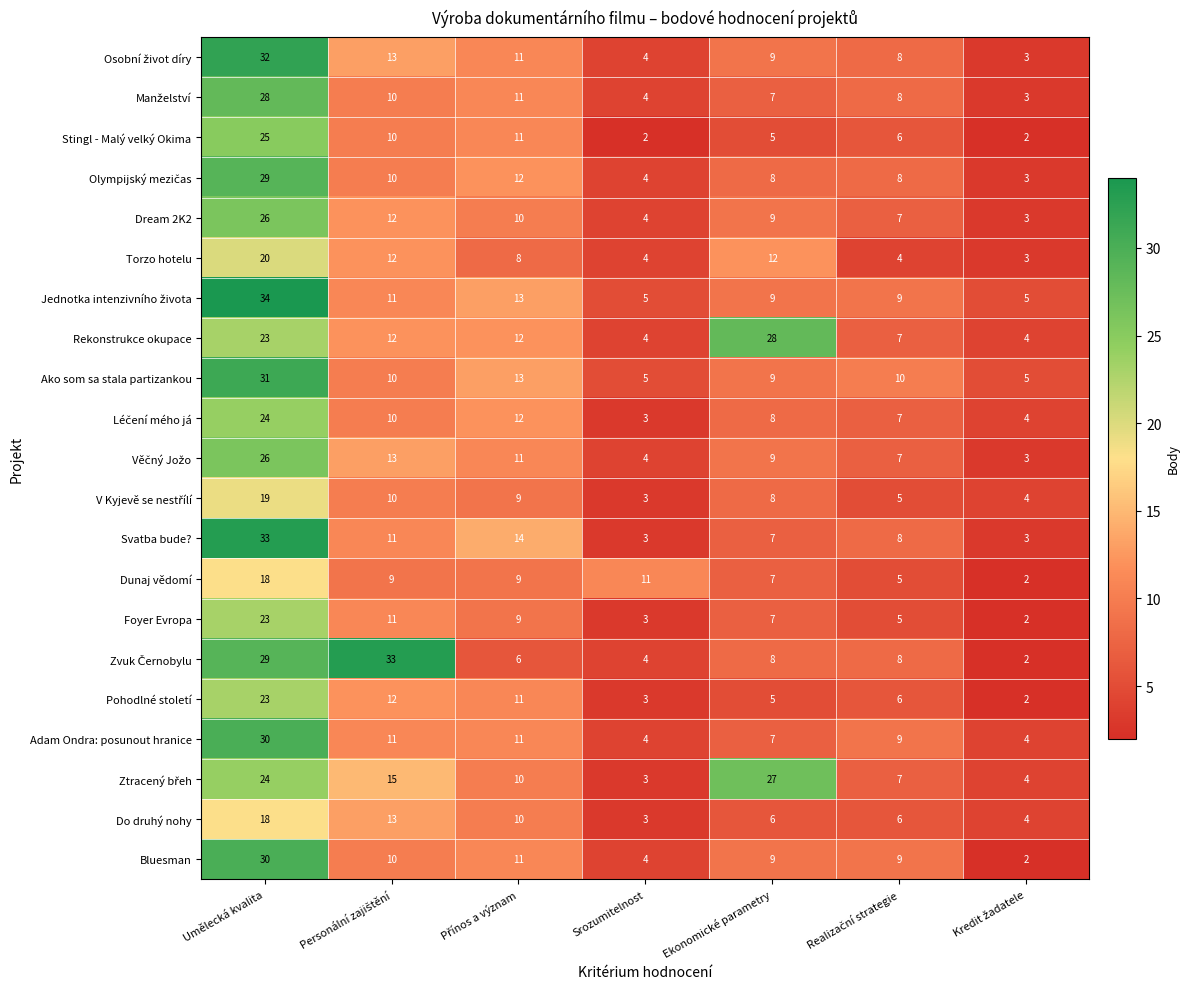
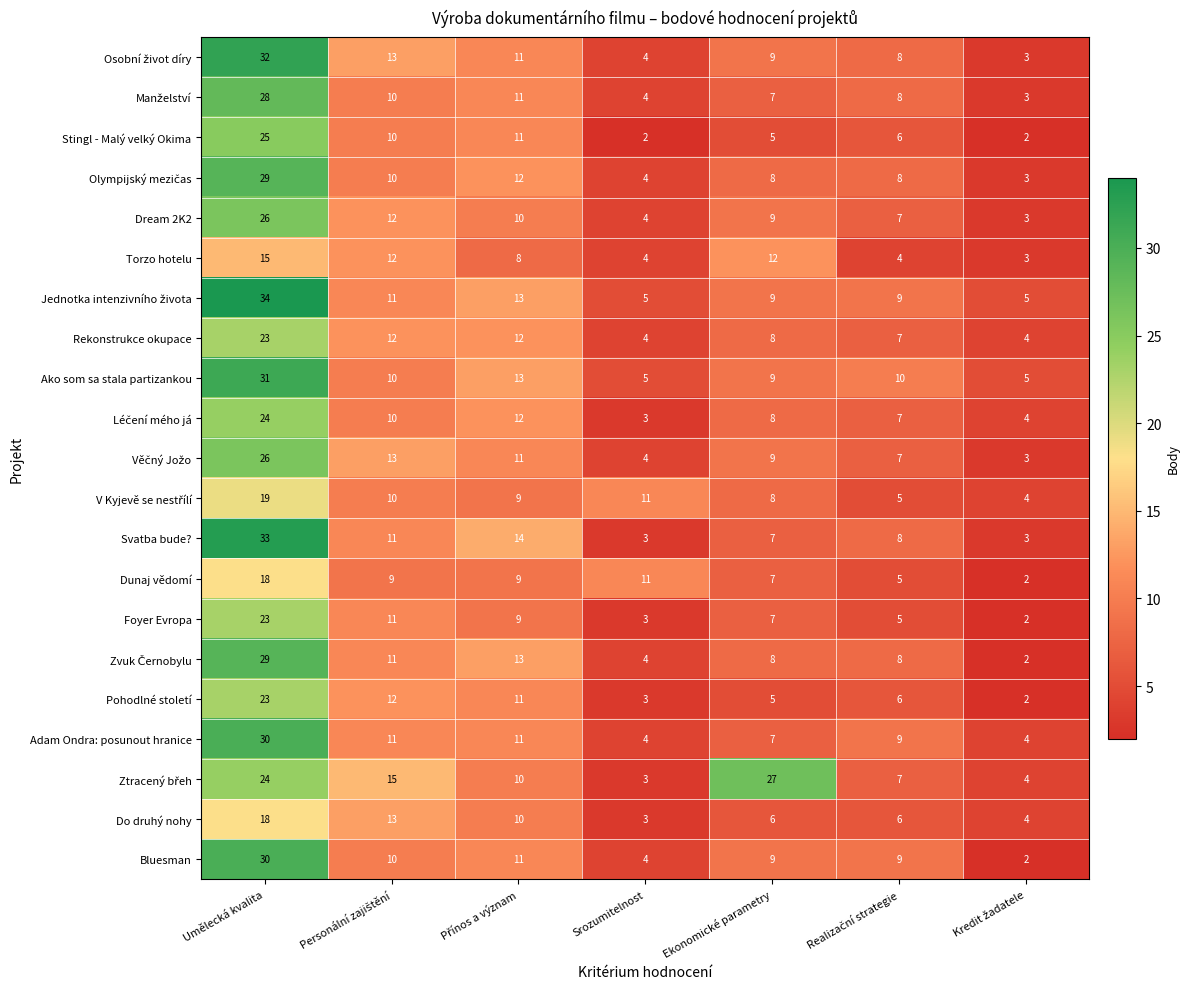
  {
    "Osobní život díry": {
      "Umělecká kvalita": 32,
      "Personální zajištění": 13,
      "Přínos a význam": 11,
      "Srozumitelnost": 4,
      "Ekonomické parametry": 9,
      "Realizační strategie": 8,
      "Kredit žadatele": 3
    },
    "Manželství": {
      "Umělecká kvalita": 28,
      "Personální zajištění": 10,
      "Přínos a význam": 11,
      "Srozumitelnost": 4,
      "Ekonomické parametry": 7,
      "Realizační strategie": 8,
      "Kredit žadatele": 3
    },
    "Stingl - Malý velký Okima": {
      "Umělecká kvalita": 25,
      "Personální zajištění": 10,
      "Přínos a význam": 11,
      "Srozumitelnost": 2,
      "Ekonomické parametry": 5,
      "Realizační strategie": 6,
      "Kredit žadatele": 2
    },
    "Olympijský mezičas": {
      "Umělecká kvalita": 29,
      "Personální zajištění": 10,
      "Přínos a význam": 12,
      "Srozumitelnost": 4,
      "Ekonomické parametry": 8,
      "Realizační strategie": 8,
      "Kredit žadatele": 3
    },
    "Dream 2K2": {
      "Umělecká kvalita": 26,
      "Personální zajištění": 12,
      "Přínos a význam": 10,
      "Srozumitelnost": 4,
      "Ekonomické parametry": 9,
      "Realizační strategie": 7,
      "Kredit žadatele": 3
    },
    "Torzo hotelu": {
-     "Umělecká kvalita": 20,
+     "Umělecká kvalita": 15,
      "Personální zajištění": 12,
      "Přínos a význam": 8,
      "Srozumitelnost": 4,
      "Ekonomické parametry": 12,
      "Realizační strategie": 4,
      "Kredit žadatele": 3
    },
    "Jednotka intenzivního života": {
      "Umělecká kvalita": 34,
      "Personální zajištění": 11,
      "Přínos a význam": 13,
      "Srozumitelnost": 5,
      "Ekonomické parametry": 9,
      "Realizační strategie": 9,
      "Kredit žadatele": 5
    },
    "Rekonstrukce okupace": {
      "Umělecká kvalita": 23,
      "Personální zajištění": 12,
      "Přínos a význam": 12,
      "Srozumitelnost": 4,
-     "Ekonomické parametry": 28,
+     "Ekonomické parametry": 8,
      "Realizační strategie": 7,
      "Kredit žadatele": 4
    },
    "Ako som sa stala partizankou": {
      "Umělecká kvalita": 31,
      "Personální zajištění": 10,
      "Přínos a význam": 13,
      "Srozumitelnost": 5,
      "Ekonomické parametry": 9,
      "Realizační strategie": 10,
      "Kredit žadatele": 5
    },
    "Léčení mého já": {
      "Umělecká kvalita": 24,
      "Personální zajištění": 10,
      "Přínos a význam": 12,
      "Srozumitelnost": 3,
      "Ekonomické parametry": 8,
      "Realizační strategie": 7,
      "Kredit žadatele": 4
    },
    "Věčný Jožo": {
      "Umělecká kvalita": 26,
      "Personální zajištění": 13,
      "Přínos a význam": 11,
      "Srozumitelnost": 4,
      "Ekonomické parametry": 9,
      "Realizační strategie": 7,
      "Kredit žadatele": 3
    },
    "V Kyjevě se nestřílí": {
      "Umělecká kvalita": 19,
      "Personální zajištění": 10,
      "Přínos a význam": 9,
-     "Srozumitelnost": 3,
+     "Srozumitelnost": 11,
      "Ekonomické parametry": 8,
      "Realizační strategie": 5,
      "Kredit žadatele": 4
    },
    "Svatba bude?": {
      "Umělecká kvalita": 33,
      "Personální zajištění": 11,
      "Přínos a význam": 14,
      "Srozumitelnost": 3,
      "Ekonomické parametry": 7,
      "Realizační strategie": 8,
      "Kredit žadatele": 3
    },
    "Dunaj vědomí": {
      "Umělecká kvalita": 18,
      "Personální zajištění": 9,
      "Přínos a význam": 9,
      "Srozumitelnost": 11,
      "Ekonomické parametry": 7,
      "Realizační strategie": 5,
      "Kredit žadatele": 2
    },
    "Foyer Evropa": {
      "Umělecká kvalita": 23,
      "Personální zajištění": 11,
      "Přínos a význam": 9,
      "Srozumitelnost": 3,
      "Ekonomické parametry": 7,
      "Realizační strategie": 5,
      "Kredit žadatele": 2
    },
    "Zvuk Černobylu": {
      "Umělecká kvalita": 29,
-     "Personální zajištění": 33,
-     "Přínos a význam": 6,
+     "Personální zajištění": 11,
+     "Přínos a význam": 13,
      "Srozumitelnost": 4,
      "Ekonomické parametry": 8,
      "Realizační strategie": 8,
      "Kredit žadatele": 2
    },
    "Pohodlné století": {
      "Umělecká kvalita": 23,
      "Personální zajištění": 12,
      "Přínos a význam": 11,
      "Srozumitelnost": 3,
      "Ekonomické parametry": 5,
      "Realizační strategie": 6,
      "Kredit žadatele": 2
    },
    "Adam Ondra: posunout hranice": {
      "Umělecká kvalita": 30,
      "Personální zajištění": 11,
      "Přínos a význam": 11,
      "Srozumitelnost": 4,
      "Ekonomické parametry": 7,
      "Realizační strategie": 9,
      "Kredit žadatele": 4
    },
    "Ztracený břeh": {
      "Umělecká kvalita": 24,
      "Personální zajištění": 15,
      "Přínos a význam": 10,
      "Srozumitelnost": 3,
      "Ekonomické parametry": 27,
      "Realizační strategie": 7,
      "Kredit žadatele": 4
    },
    "Do druhý nohy": {
      "Umělecká kvalita": 18,
      "Personální zajištění": 13,
      "Přínos a význam": 10,
      "Srozumitelnost": 3,
      "Ekonomické parametry": 6,
      "Realizační strategie": 6,
      "Kredit žadatele": 4
    },
    "Bluesman": {
      "Umělecká kvalita": 30,
      "Personální zajištění": 10,
      "Přínos a význam": 11,
      "Srozumitelnost": 4,
      "Ekonomické parametry": 9,
      "Realizační strategie": 9,
      "Kredit žadatele": 2
    }
  }
